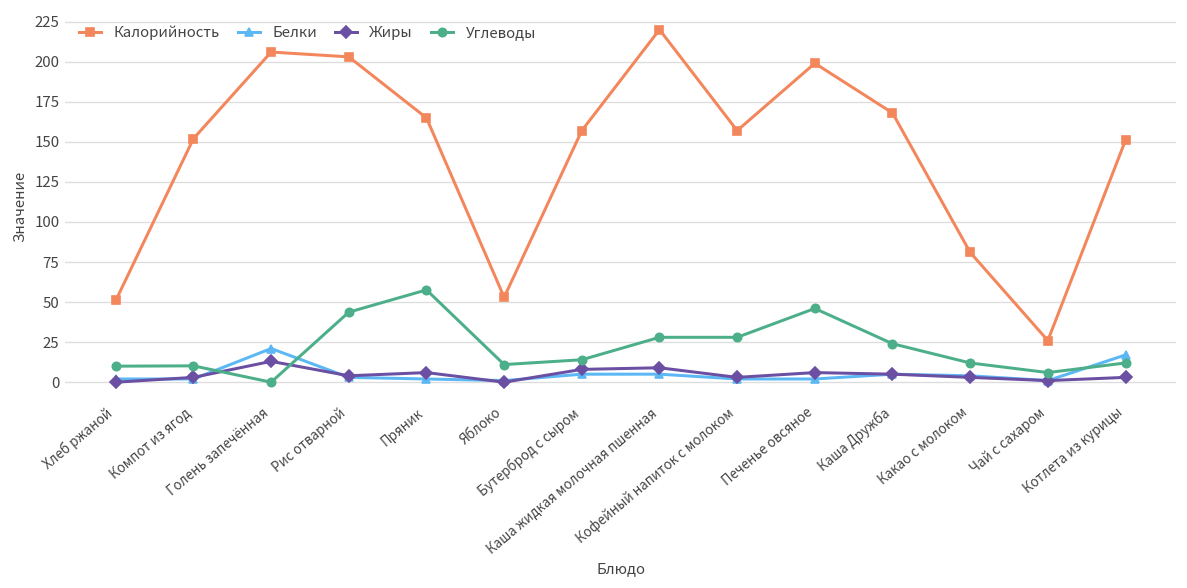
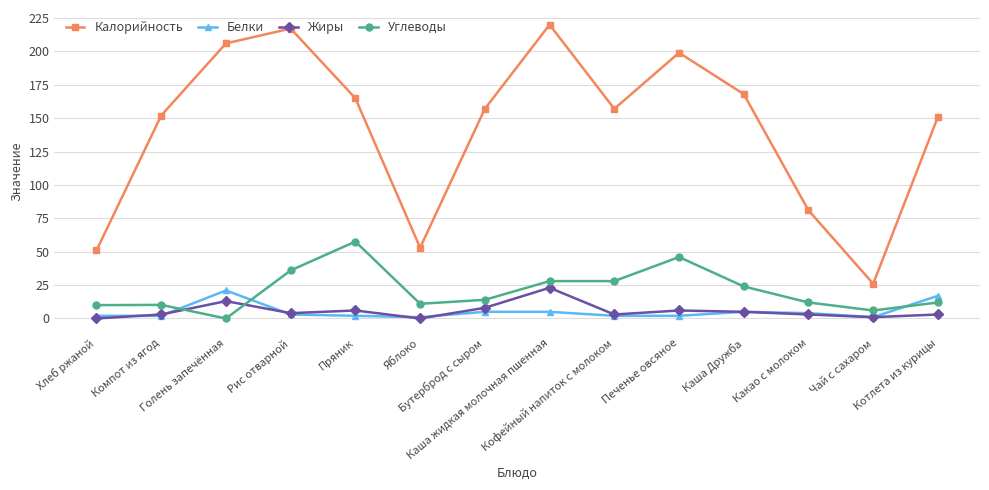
  {
    "Калорийность": {
      "Хлеб ржаной": 51,
      "Компот из ягод": 152,
      "Голень запечённая": 206,
-     "Рис отварной": 203,
+     "Рис отварной": 217,
      "Пряник": 165,
      "Яблоко": 53,
      "Бутерброд с сыром": 157,
      "Каша жидкая молочная пшенная": 220,
      "Кофейный напиток с молоком": 157,
      "Печенье овсяное": 199,
      "Каша Дружба": 168,
      "Какао с молоком": 81,
      "Чай с сахаром": 26,
      "Котлета из курицы": 151
    },
    "Белки": {
      "Хлеб ржаной": 2,
      "Голень запечённая": 21,
      "Пряник": 2,
      "Бутерброд с сыром": 5,
      "Каша жидкая молочная пшенная": 5,
      "Печенье овсяное": 2,
      "Котлета из курицы": 17
    },
    "Жиры": {
      "Хлеб ржаной": 0,
      "Голень запечённая": 13,
      "Пряник": 6,
      "Бутерброд с сыром": 8,
-     "Каша жидкая молочная пшенная": 9,
+     "Каша жидкая молочная пшенная": 23,
      "Печенье овсяное": 6,
      "Котлета из курицы": 3
    },
    "Углеводы": {
      "Хлеб ржаной": 10,
      "Компот из ягод": 10,
      "Голень запечённая": 0,
-     "Рис отварной": 44,
+     "Рис отварной": 36,
      "Пряник": 58,
      "Яблоко": 11,
      "Бутерброд с сыром": 14,
      "Каша жидкая молочная пшенная": 28,
      "Кофейный напиток с молоком": 28,
      "Печенье овсяное": 46,
      "Каша Дружба": 24,
      "Какао с молоком": 12,
      "Чай с сахаром": 6,
      "Котлета из курицы": 12
    }
  }
